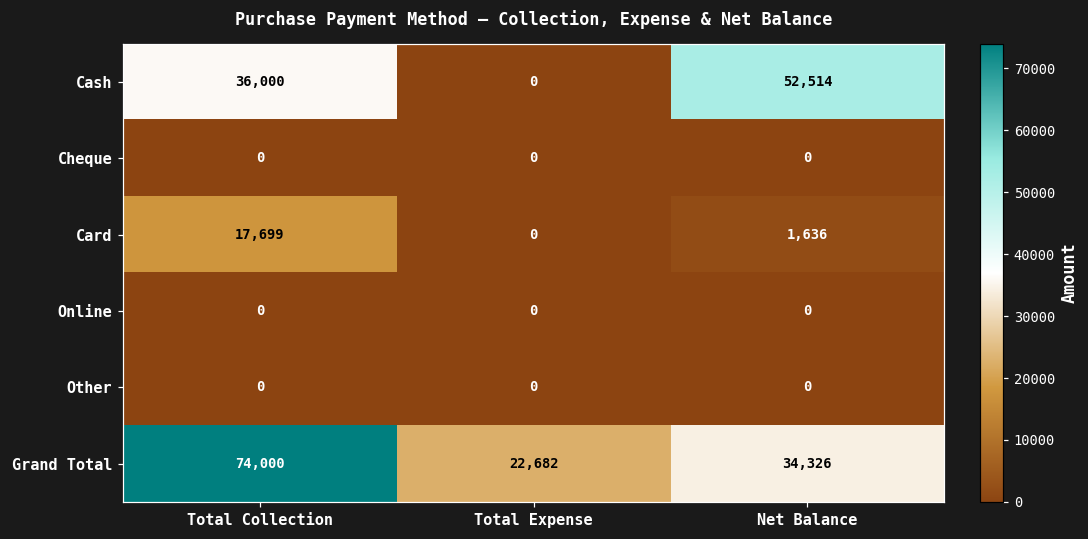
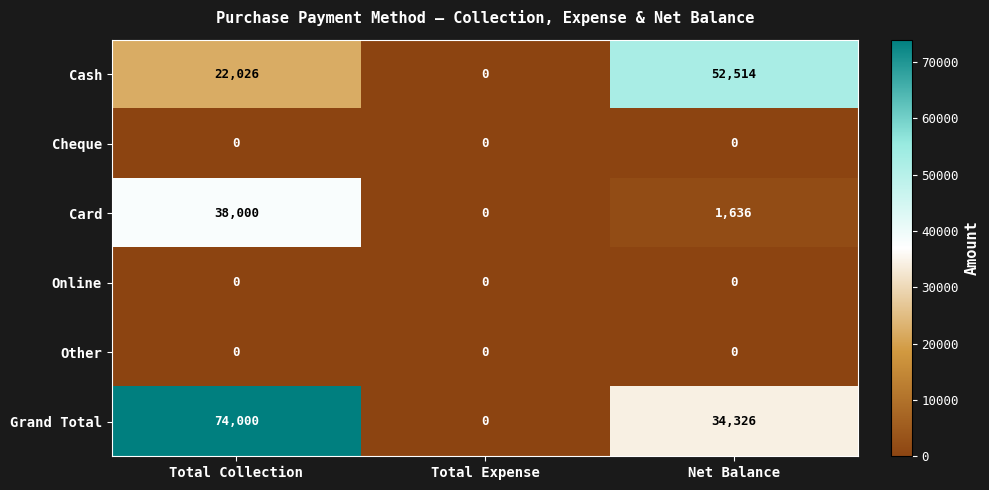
  {
    "Cash": {
-     "Total Collection": "36,000",
+     "Total Collection": "22,026",
      "Total Expense": "0",
      "Net Balance": "52,514"
    },
    "Cheque": {
      "Total Collection": "0",
      "Total Expense": "0",
      "Net Balance": "0"
    },
    "Card": {
-     "Total Collection": "17,699",
+     "Total Collection": "38,000",
      "Total Expense": "0",
      "Net Balance": "1,636"
    },
    "Online": {
      "Total Collection": "0",
      "Total Expense": "0",
      "Net Balance": "0"
    },
    "Other": {
      "Total Collection": "0",
      "Total Expense": "0",
      "Net Balance": "0"
    },
    "Grand Total": {
      "Total Collection": "74,000",
-     "Total Expense": "22,682",
+     "Total Expense": "0",
      "Net Balance": "34,326"
    }
  }
